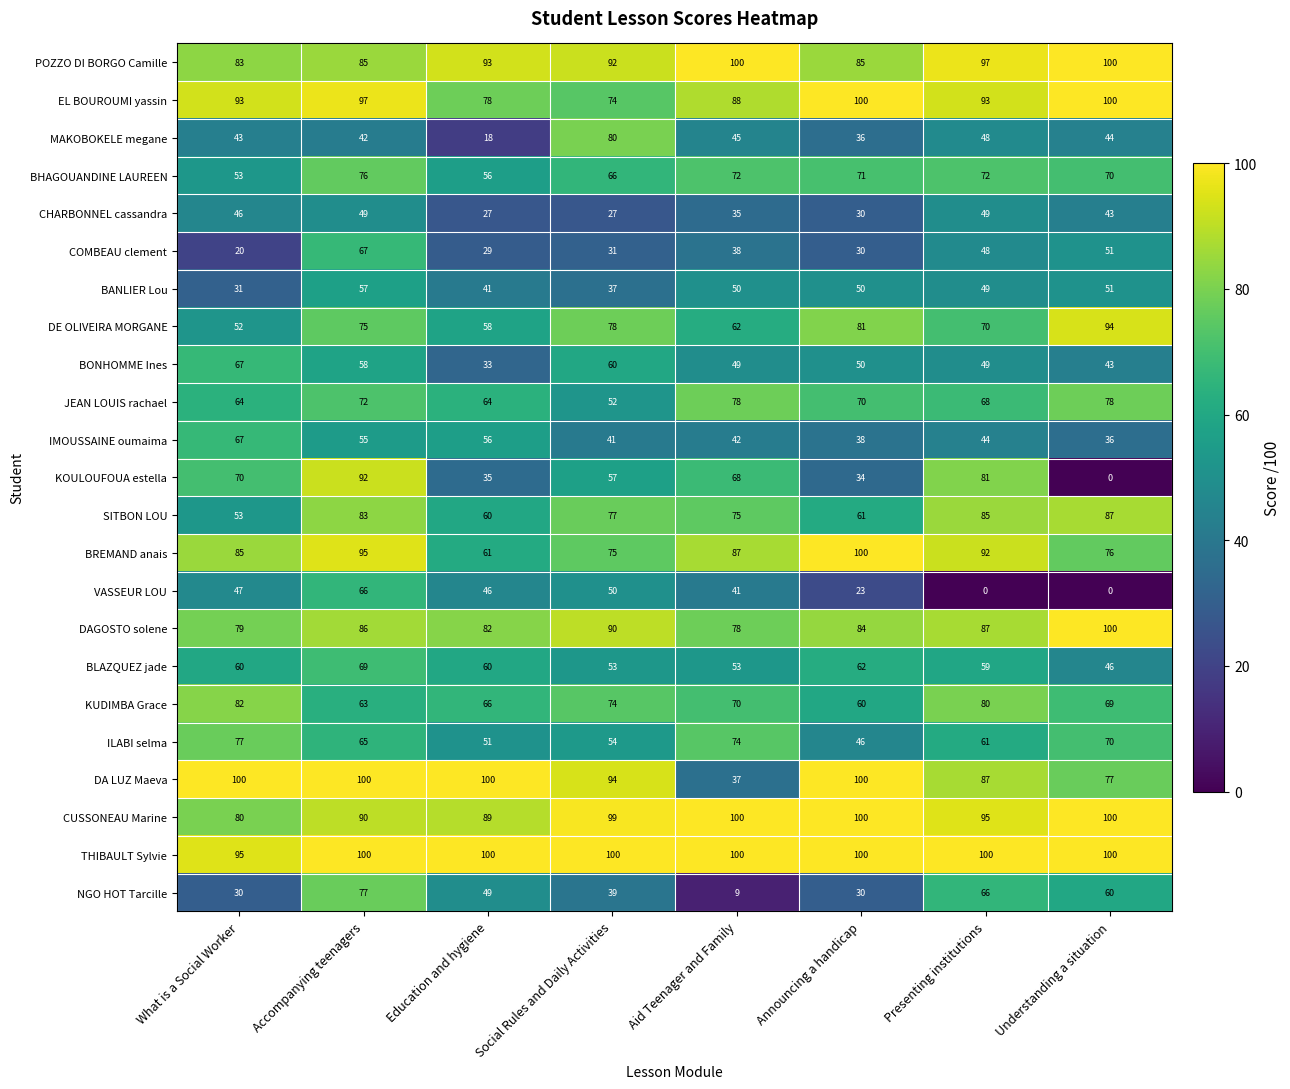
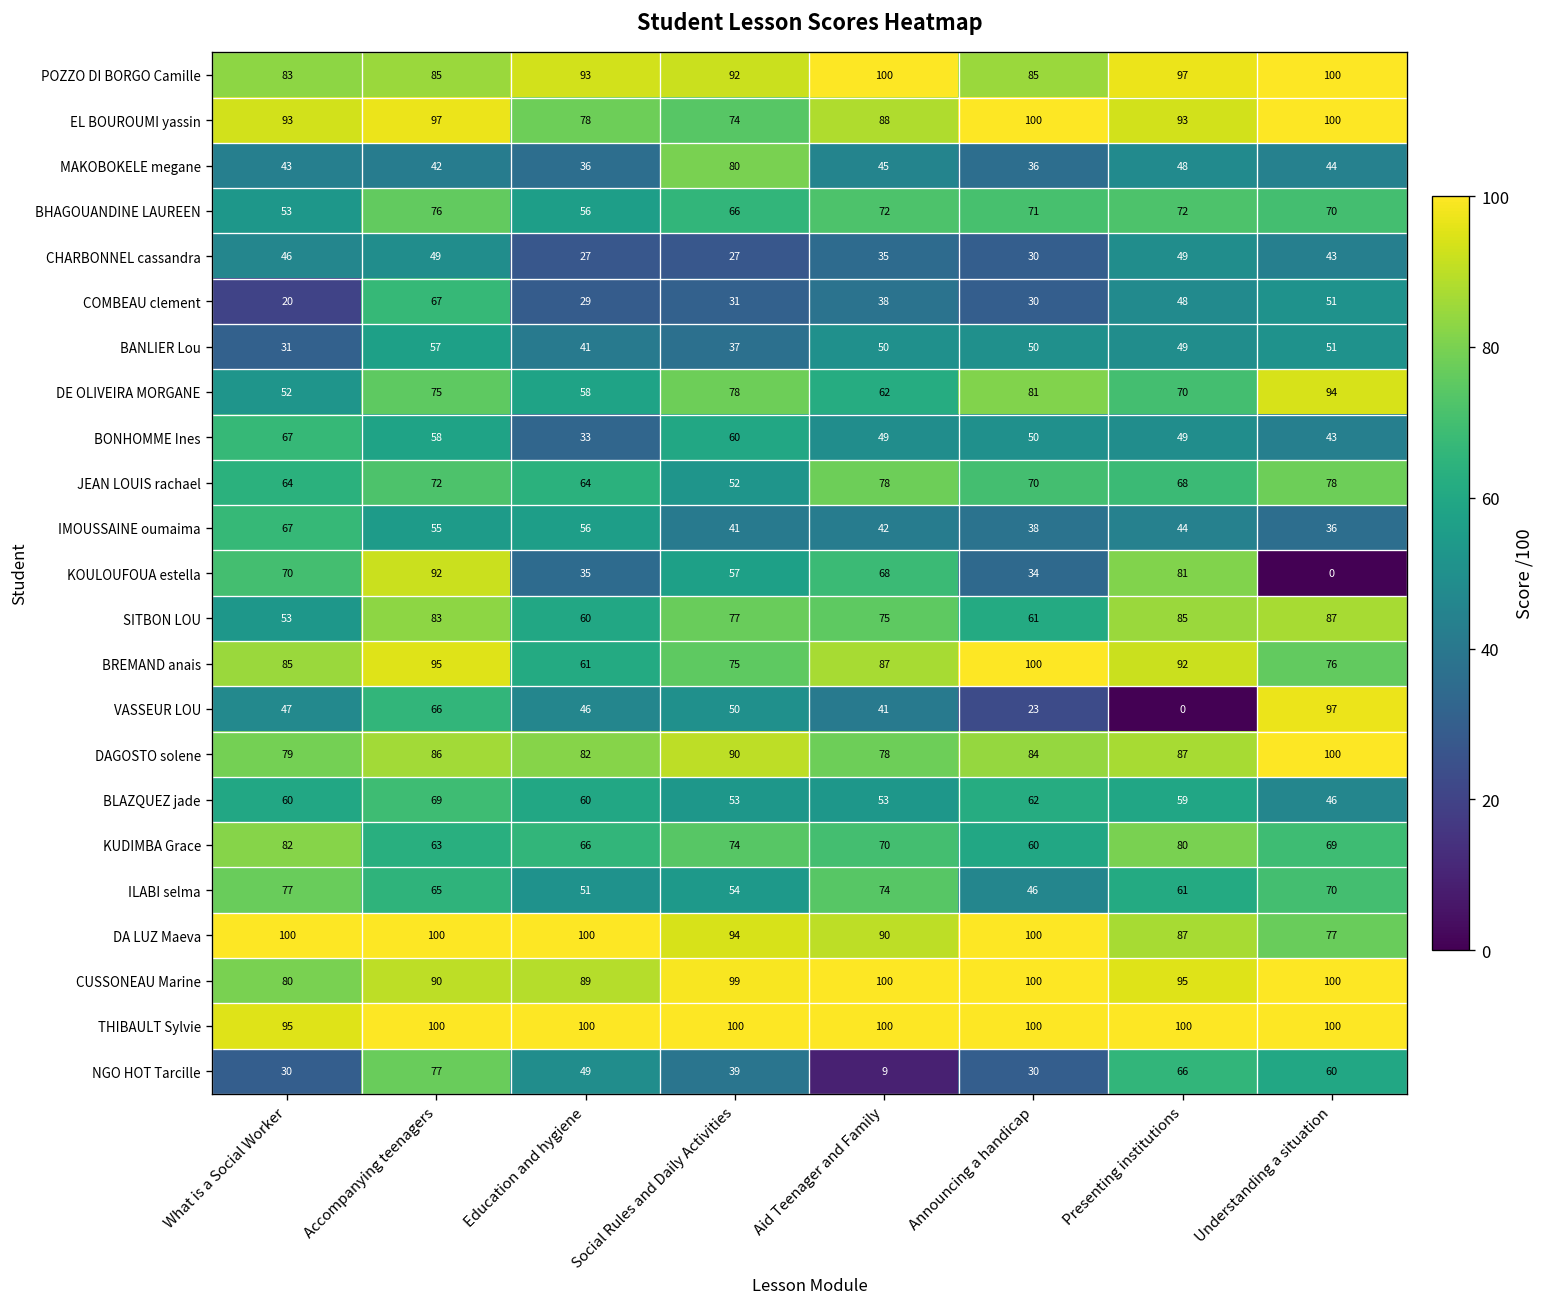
  {
    "POZZO DI BORGO Camille": {
      "What is a Social Worker": 83,
      "Accompanying teenagers": 85,
      "Education and hygiene": 93,
      "Social Rules and Daily Activities": 92,
      "Aid Teenager and Family": 100,
      "Announcing a handicap": 85,
      "Presenting institutions": 97,
      "Understanding a situation": 100
    },
    "EL BOUROUMI yassin": {
      "What is a Social Worker": 93,
      "Accompanying teenagers": 97,
      "Education and hygiene": 78,
      "Social Rules and Daily Activities": 74,
      "Aid Teenager and Family": 88,
      "Announcing a handicap": 100,
      "Presenting institutions": 93,
      "Understanding a situation": 100
    },
    "MAKOBOKELE megane": {
      "What is a Social Worker": 43,
      "Accompanying teenagers": 42,
-     "Education and hygiene": 18,
+     "Education and hygiene": 36,
      "Social Rules and Daily Activities": 80,
      "Aid Teenager and Family": 45,
      "Announcing a handicap": 36,
      "Presenting institutions": 48,
      "Understanding a situation": 44
    },
    "BHAGOUANDINE LAUREEN": {
      "What is a Social Worker": 53,
      "Accompanying teenagers": 76,
      "Education and hygiene": 56,
      "Social Rules and Daily Activities": 66,
      "Aid Teenager and Family": 72,
      "Announcing a handicap": 71,
      "Presenting institutions": 72,
      "Understanding a situation": 70
    },
    "CHARBONNEL cassandra": {
      "What is a Social Worker": 46,
      "Accompanying teenagers": 49,
      "Education and hygiene": 27,
      "Social Rules and Daily Activities": 27,
      "Aid Teenager and Family": 35,
      "Announcing a handicap": 30,
      "Presenting institutions": 49,
      "Understanding a situation": 43
    },
    "COMBEAU clement": {
      "What is a Social Worker": 20,
      "Accompanying teenagers": 67,
      "Education and hygiene": 29,
      "Social Rules and Daily Activities": 31,
      "Aid Teenager and Family": 38,
      "Announcing a handicap": 30,
      "Presenting institutions": 48,
      "Understanding a situation": 51
    },
    "BANLIER Lou": {
      "What is a Social Worker": 31,
      "Accompanying teenagers": 57,
      "Education and hygiene": 41,
      "Social Rules and Daily Activities": 37,
      "Aid Teenager and Family": 50,
      "Announcing a handicap": 50,
      "Presenting institutions": 49,
      "Understanding a situation": 51
    },
    "DE OLIVEIRA MORGANE": {
      "What is a Social Worker": 52,
      "Accompanying teenagers": 75,
      "Education and hygiene": 58,
      "Social Rules and Daily Activities": 78,
      "Aid Teenager and Family": 62,
      "Announcing a handicap": 81,
      "Presenting institutions": 70,
      "Understanding a situation": 94
    },
    "BONHOMME Ines": {
      "What is a Social Worker": 67,
      "Accompanying teenagers": 58,
      "Education and hygiene": 33,
      "Social Rules and Daily Activities": 60,
      "Aid Teenager and Family": 49,
      "Announcing a handicap": 50,
      "Presenting institutions": 49,
      "Understanding a situation": 43
    },
    "JEAN LOUIS rachael": {
      "What is a Social Worker": 64,
      "Accompanying teenagers": 72,
      "Education and hygiene": 64,
      "Social Rules and Daily Activities": 52,
      "Aid Teenager and Family": 78,
      "Announcing a handicap": 70,
      "Presenting institutions": 68,
      "Understanding a situation": 78
    },
    "IMOUSSAINE oumaima": {
      "What is a Social Worker": 67,
      "Accompanying teenagers": 55,
      "Education and hygiene": 56,
      "Social Rules and Daily Activities": 41,
      "Aid Teenager and Family": 42,
      "Announcing a handicap": 38,
      "Presenting institutions": 44,
      "Understanding a situation": 36
    },
    "KOULOUFOUA estella": {
      "What is a Social Worker": 70,
      "Accompanying teenagers": 92,
      "Education and hygiene": 35,
      "Social Rules and Daily Activities": 57,
      "Aid Teenager and Family": 68,
      "Announcing a handicap": 34,
      "Presenting institutions": 81,
      "Understanding a situation": 0
    },
    "SITBON LOU": {
      "What is a Social Worker": 53,
      "Accompanying teenagers": 83,
      "Education and hygiene": 60,
      "Social Rules and Daily Activities": 77,
      "Aid Teenager and Family": 75,
      "Announcing a handicap": 61,
      "Presenting institutions": 85,
      "Understanding a situation": 87
    },
    "BREMAND anais": {
      "What is a Social Worker": 85,
      "Accompanying teenagers": 95,
      "Education and hygiene": 61,
      "Social Rules and Daily Activities": 75,
      "Aid Teenager and Family": 87,
      "Announcing a handicap": 100,
      "Presenting institutions": 92,
      "Understanding a situation": 76
    },
    "VASSEUR LOU": {
      "What is a Social Worker": 47,
      "Accompanying teenagers": 66,
      "Education and hygiene": 46,
      "Social Rules and Daily Activities": 50,
      "Aid Teenager and Family": 41,
      "Announcing a handicap": 23,
      "Presenting institutions": 0,
-     "Understanding a situation": 0
+     "Understanding a situation": 97
    },
    "DAGOSTO solene": {
      "What is a Social Worker": 79,
      "Accompanying teenagers": 86,
      "Education and hygiene": 82,
      "Social Rules and Daily Activities": 90,
      "Aid Teenager and Family": 78,
      "Announcing a handicap": 84,
      "Presenting institutions": 87,
      "Understanding a situation": 100
    },
    "BLAZQUEZ jade": {
      "What is a Social Worker": 60,
      "Accompanying teenagers": 69,
      "Education and hygiene": 60,
      "Social Rules and Daily Activities": 53,
      "Aid Teenager and Family": 53,
      "Announcing a handicap": 62,
      "Presenting institutions": 59,
      "Understanding a situation": 46
    },
    "KUDIMBA Grace": {
      "What is a Social Worker": 82,
      "Accompanying teenagers": 63,
      "Education and hygiene": 66,
      "Social Rules and Daily Activities": 74,
      "Aid Teenager and Family": 70,
      "Announcing a handicap": 60,
      "Presenting institutions": 80,
      "Understanding a situation": 69
    },
    "ILABI selma": {
      "What is a Social Worker": 77,
      "Accompanying teenagers": 65,
      "Education and hygiene": 51,
      "Social Rules and Daily Activities": 54,
      "Aid Teenager and Family": 74,
      "Announcing a handicap": 46,
      "Presenting institutions": 61,
      "Understanding a situation": 70
    },
    "DA LUZ Maeva": {
      "What is a Social Worker": 100,
      "Accompanying teenagers": 100,
      "Education and hygiene": 100,
      "Social Rules and Daily Activities": 94,
-     "Aid Teenager and Family": 37,
+     "Aid Teenager and Family": 90,
      "Announcing a handicap": 100,
      "Presenting institutions": 87,
      "Understanding a situation": 77
    },
    "CUSSONEAU Marine": {
      "What is a Social Worker": 80,
      "Accompanying teenagers": 90,
      "Education and hygiene": 89,
      "Social Rules and Daily Activities": 99,
      "Aid Teenager and Family": 100,
      "Announcing a handicap": 100,
      "Presenting institutions": 95,
      "Understanding a situation": 100
    },
    "THIBAULT Sylvie": {
      "What is a Social Worker": 95,
      "Accompanying teenagers": 100,
      "Education and hygiene": 100,
      "Social Rules and Daily Activities": 100,
      "Aid Teenager and Family": 100,
      "Announcing a handicap": 100,
      "Presenting institutions": 100,
      "Understanding a situation": 100
    },
    "NGO HOT Tarcille": {
      "What is a Social Worker": 30,
      "Accompanying teenagers": 77,
      "Education and hygiene": 49,
      "Social Rules and Daily Activities": 39,
      "Aid Teenager and Family": 9,
      "Announcing a handicap": 30,
      "Presenting institutions": 66,
      "Understanding a situation": 60
    }
  }
